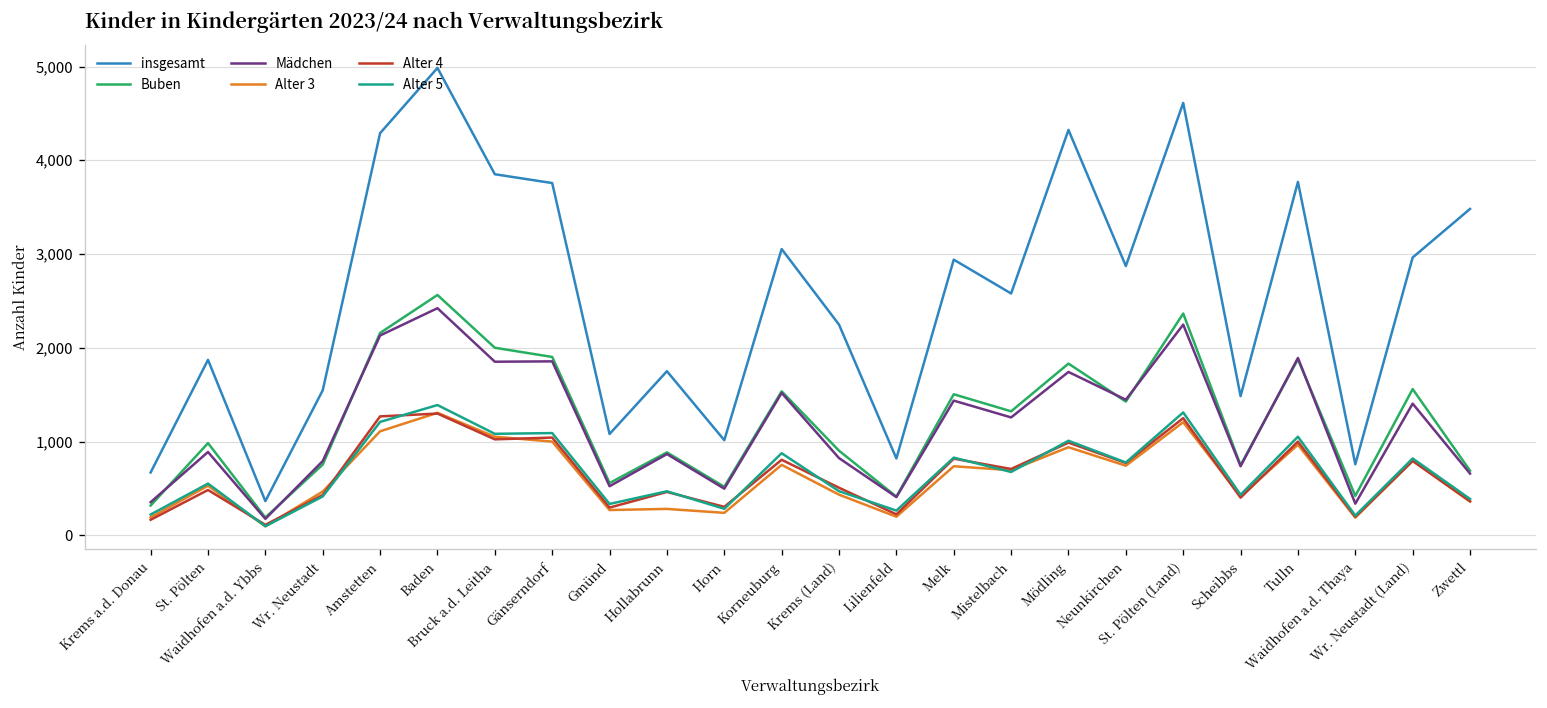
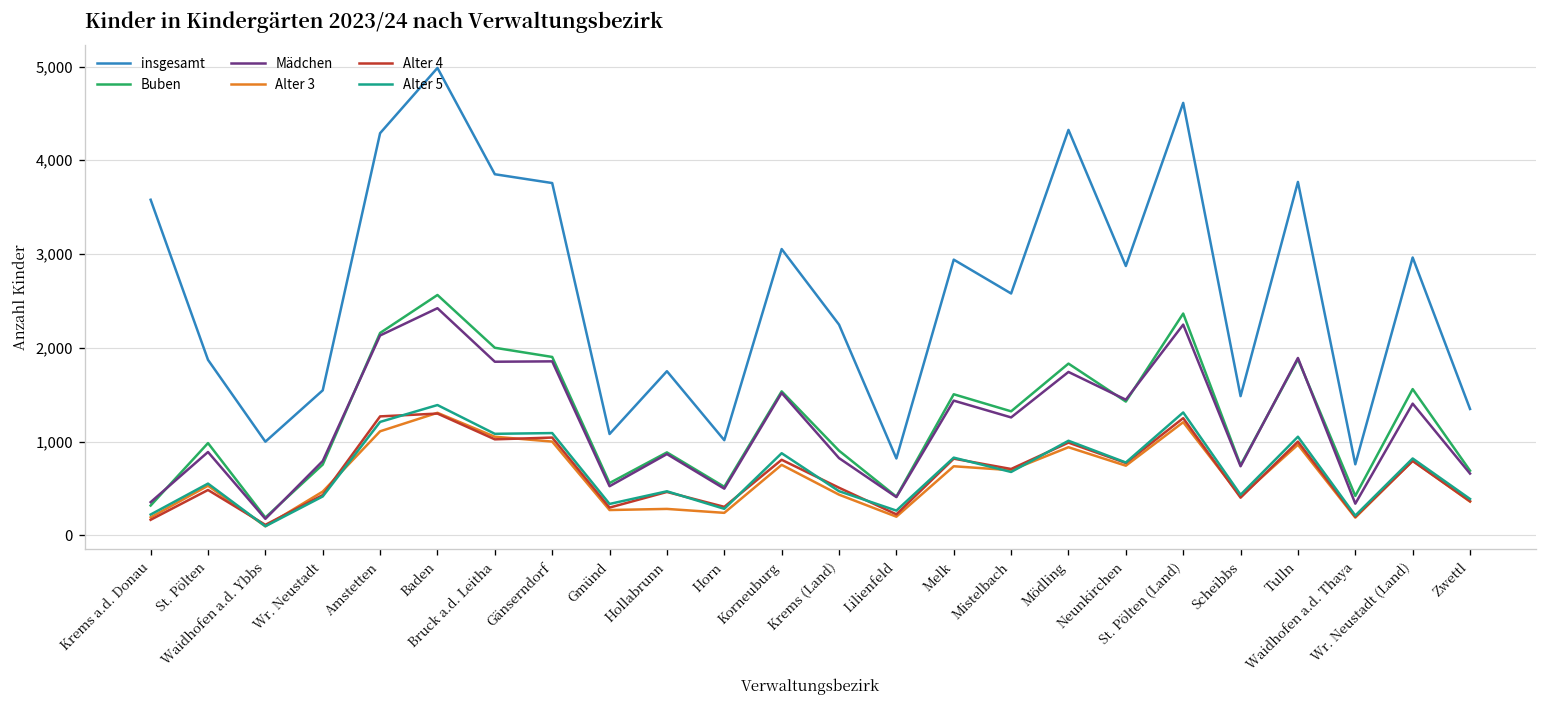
  {
    "insgesamt": {
-     "Krems a.d. Donau": "700",
+     "Krems a.d. Donau": "3,600",
      "St. Pölten": "1,900",
-     "Waidhofen a.d. Ybbs": "400",
+     "Waidhofen a.d. Ybbs": "1,000",
      "Wr. Neustadt": "1,500",
      "Amstetten": "4,300",
      "Baden": "5,000",
      "Bruck a.d. Leitha": "3,900",
      "Gänserndorf": "3,800",
      "Gmünd": "1,100",
      "Hollabrunn": "1,800",
      "Horn": "1,000",
      "Korneuburg": "3,100",
      "Krems (Land)": "2,200",
      "Lilienfeld": "800",
      "Melk": "2,900",
      "Mistelbach": "2,600",
      "Mödling": "4,300",
      "Neunkirchen": "2,900",
      "St. Pölten (Land)": "4,600",
      "Scheibbs": "1,500",
      "Tulln": "3,800",
      "Waidhofen a.d. Thaya": "800",
      "Wr. Neustadt (Land)": "3,000",
-     "Zwettl": "3,500"
+     "Zwettl": "1,300"
    },
    "Mädchen": {
      "Krems a.d. Donau": "400",
      "St. Pölten": "900",
      "Wr. Neustadt": "800",
      "Baden": "2,400",
      "Bruck a.d. Leitha": "1,900",
      "Gänserndorf": "1,900",
      "Gmünd": "500",
      "Krems (Land)": "800",
      "Melk": "1,400",
      "Mistelbach": "1,300",
      "Mödling": "1,700",
      "St. Pölten (Land)": "2,200",
      "Waidhofen a.d. Thaya": "300",
      "Wr. Neustadt (Land)": "1,400"
    },
    "Alter 3": {
      "Wr. Neustadt": "500",
      "Amstetten": "1,100",
      "Gänserndorf": "1,000",
      "Hollabrunn": "300",
      "Horn": "200",
      "Korneuburg": "800",
      "Krems (Land)": "400",
      "Melk": "700",
      "Mödling": "900",
      "St. Pölten (Land)": "1,200",
      "Tulln": "1,000"
    },
    "Alter 4": {
      "St. Pölten": "500",
      "Amstetten": "1,300",
      "Gänserndorf": "1,000",
      "Korneuburg": "800",
      "Krems (Land)": "500",
      "St. Pölten (Land)": "1,200",
      "Tulln": "1,000"
    }
  }
